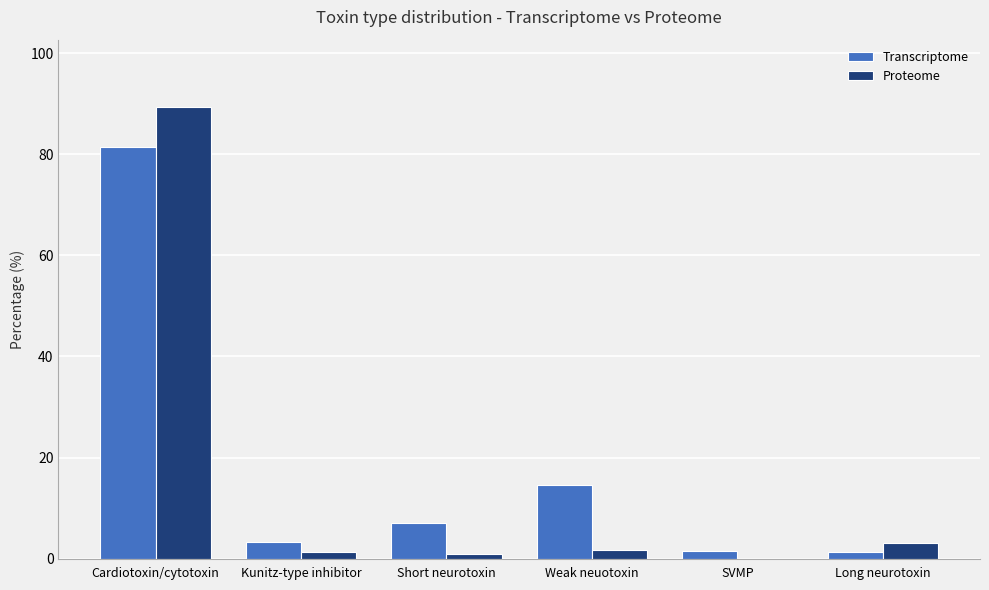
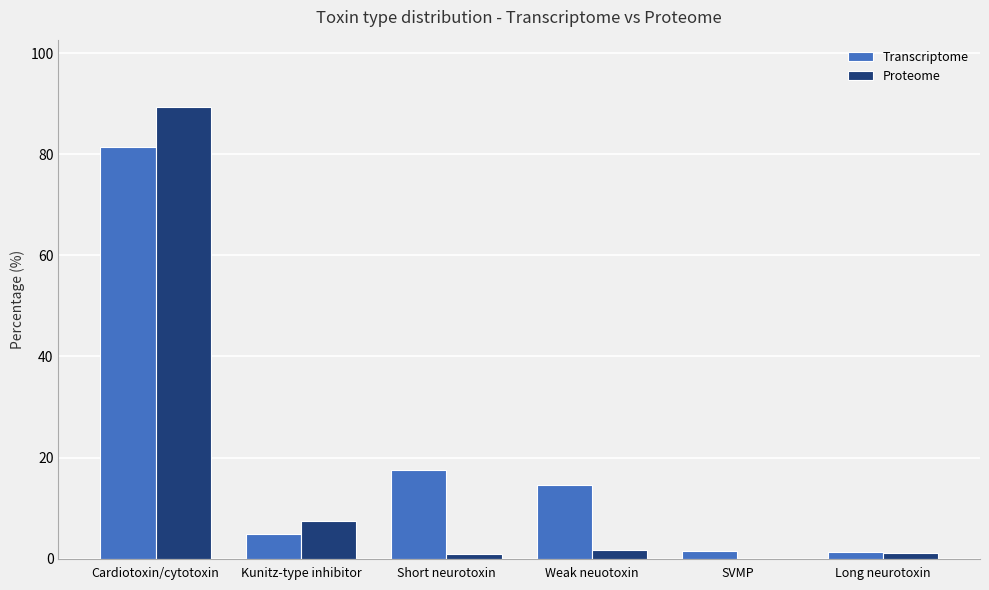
  {
    "Transcriptome": {
      "Cardiotoxin/cytotoxin": 81,
-     "Kunitz-type inhibitor": 3,
-     "Short neurotoxin": 7,
+     "Kunitz-type inhibitor": 5,
+     "Short neurotoxin": 18,
      "Weak neuotoxin": 14,
      "SVMP": 2,
      "Long neurotoxin": 1
    },
    "Proteome": {
      "Cardiotoxin/cytotoxin": 89,
-     "Kunitz-type inhibitor": 1,
+     "Kunitz-type inhibitor": 7,
      "Short neurotoxin": 1,
      "Weak neuotoxin": 2,
      "SVMP": 0,
-     "Long neurotoxin": 3
+     "Long neurotoxin": 1
    }
  }
